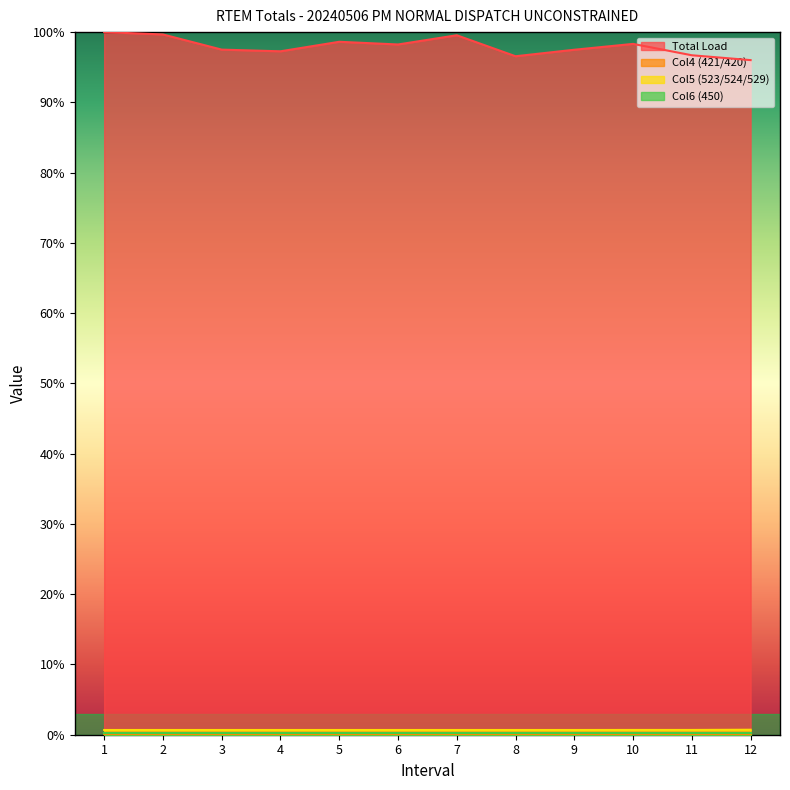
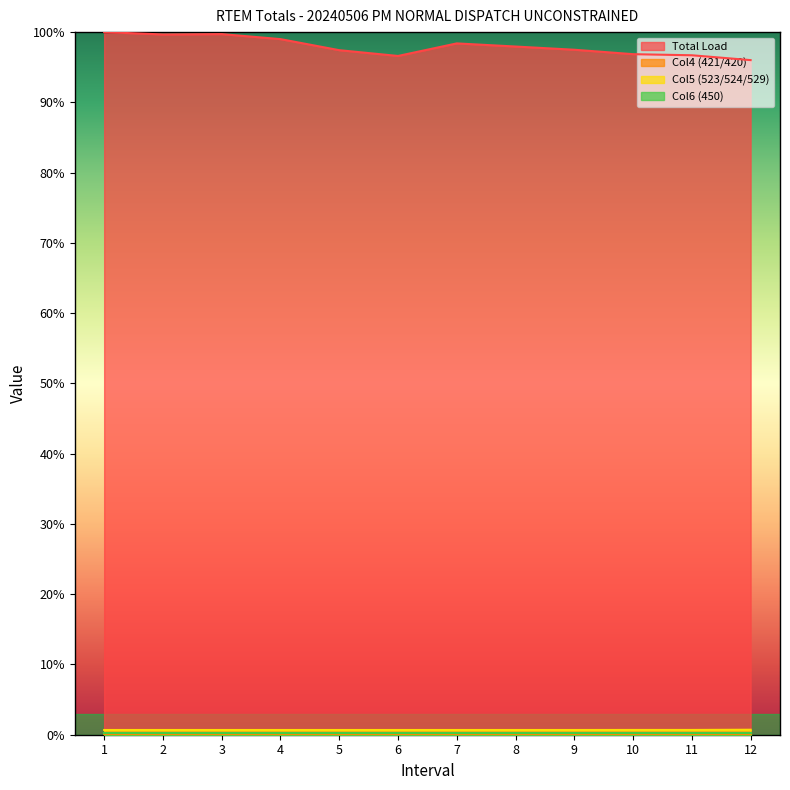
  {
    "Total Load": {
      "1": "100%",
      "2": "100%",
-     "3": "98%",
-     "4": "97%",
-     "5": "99%",
-     "6": "98%",
-     "7": "100%",
-     "8": "97%",
+     "3": "100%",
+     "4": "99%",
+     "5": "97%",
+     "6": "97%",
+     "7": "98%",
+     "8": "98%",
      "9": "97%",
-     "10": "98%"
+     "10": "97%"
    }
  }
